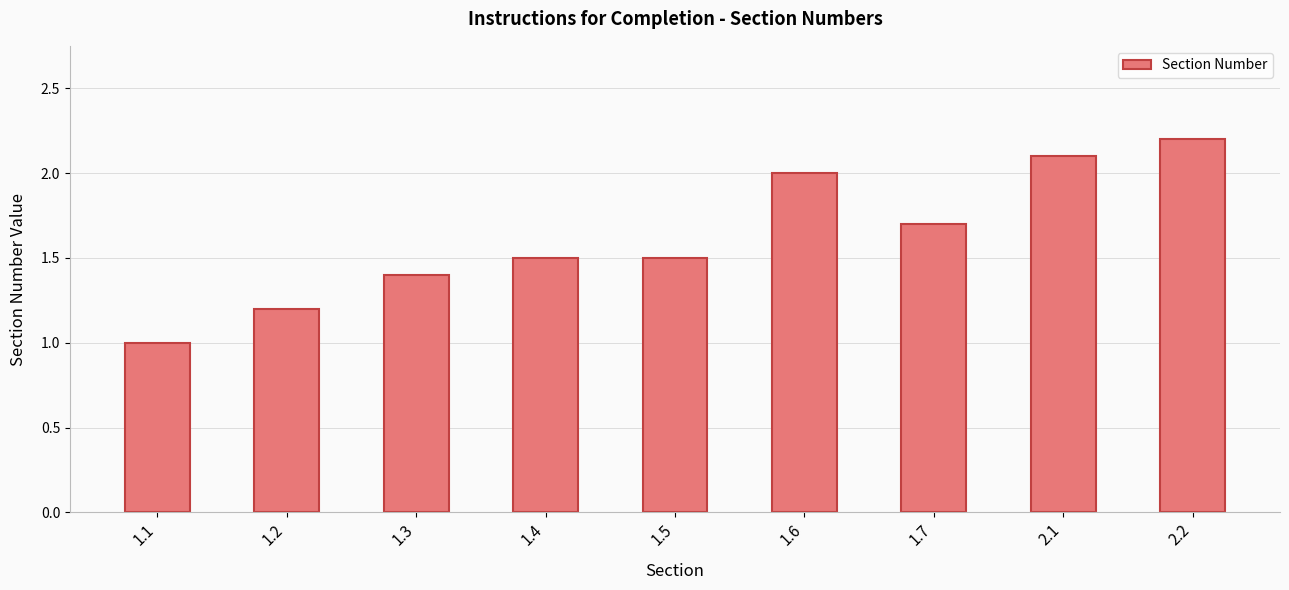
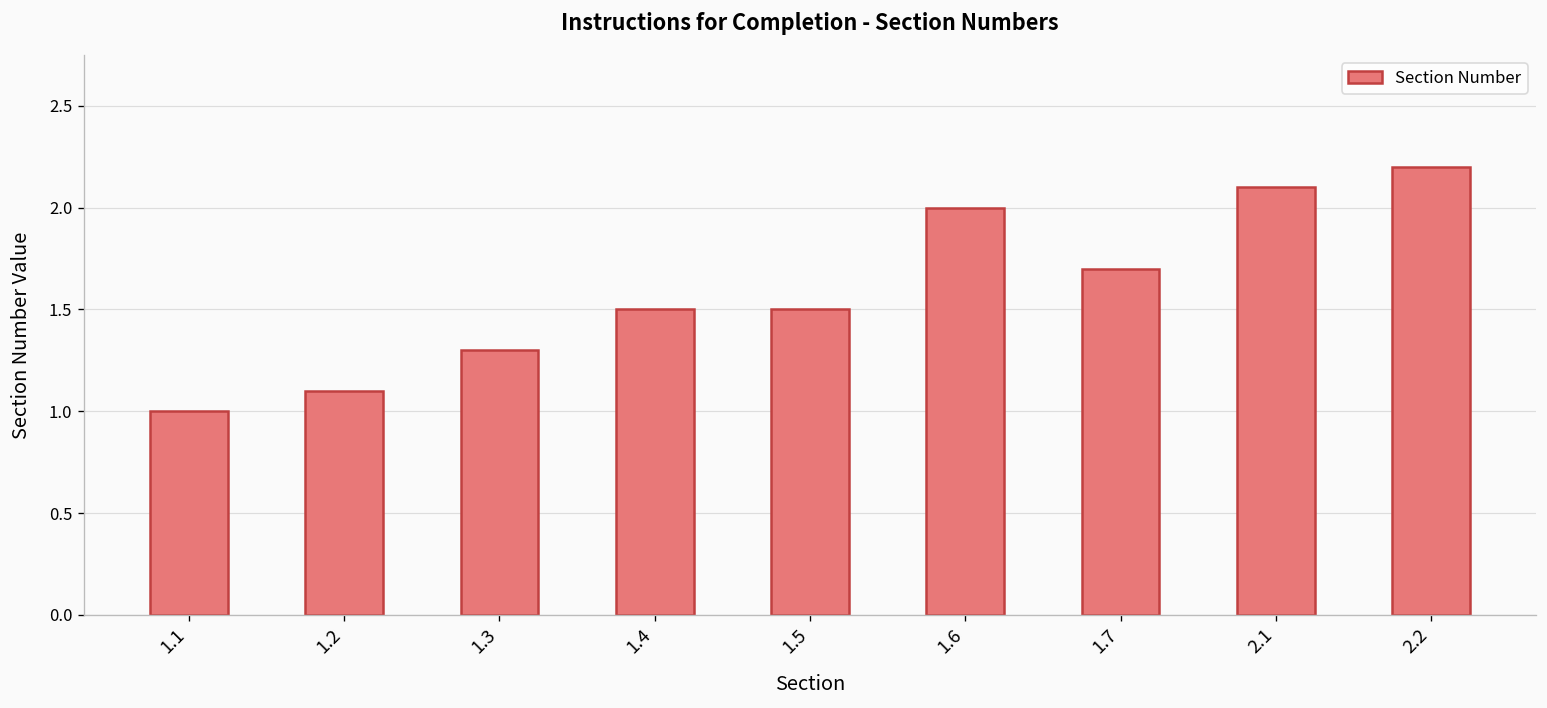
  {
    "1.1": 1.0,
-   "1.2": 1.2,
-   "1.3": 1.4,
+   "1.2": 1.1,
+   "1.3": 1.3,
    "1.4": 1.5,
    "1.5": 1.5,
    "1.6": 2.0,
    "1.7": 1.7,
    "2.1": 2.1,
    "2.2": 2.2
  }
